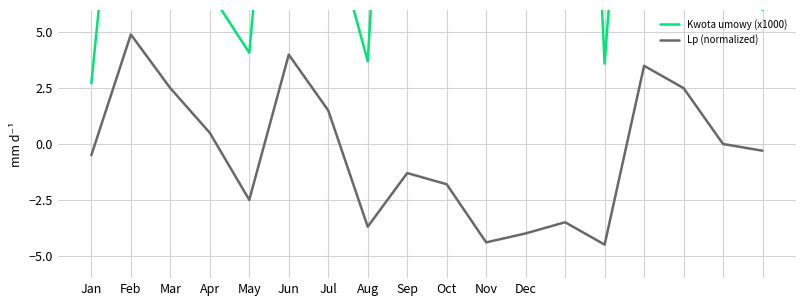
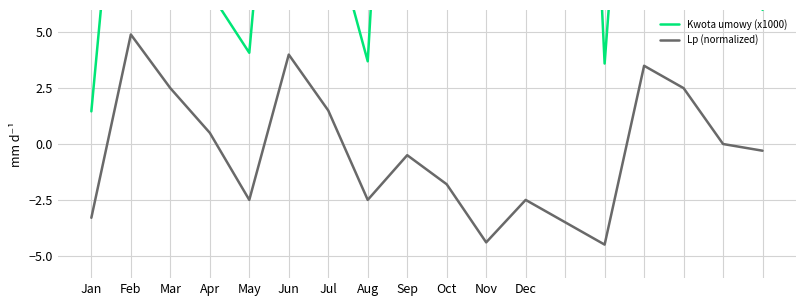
  {
    "Kwota umowy (x1000)": {
-     "Jan": 2.7,
+     "Jan": 1.5,
      "May": 4.1,
      "Aug": 3.7
    },
    "Lp (normalized)": {
-     "Jan": -0.5,
+     "Jan": -3.3,
      "Feb": 4.9,
      "Mar": 2.5,
      "Apr": 0.5,
      "May": -2.5,
      "Jun": 4.0,
      "Jul": 1.5,
-     "Aug": -3.7,
-     "Sep": -1.3,
+     "Aug": -2.5,
+     "Sep": -0.5,
      "Oct": -1.8,
      "Nov": -4.4,
-     "Dec": -4.0
+     "Dec": -2.5
    }
  }
